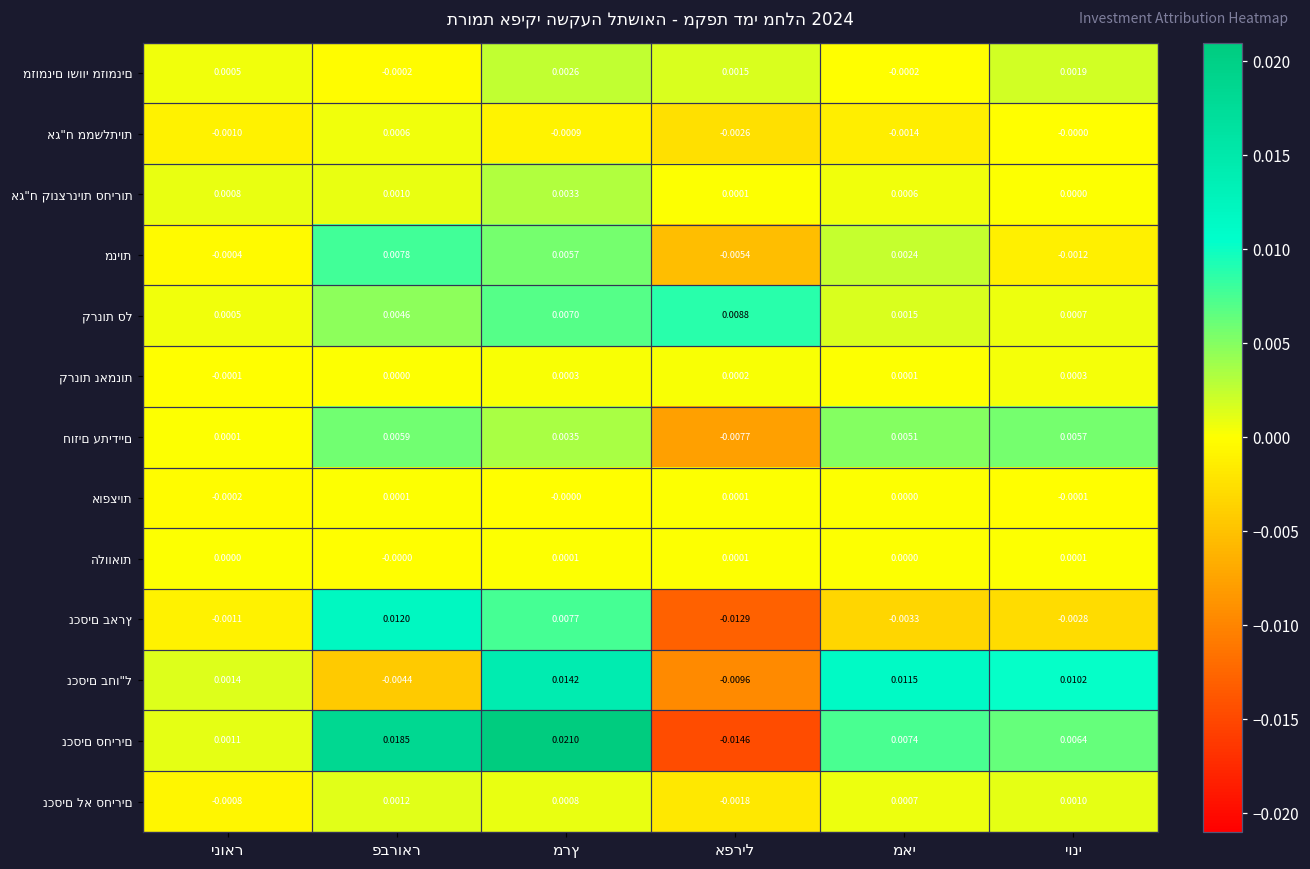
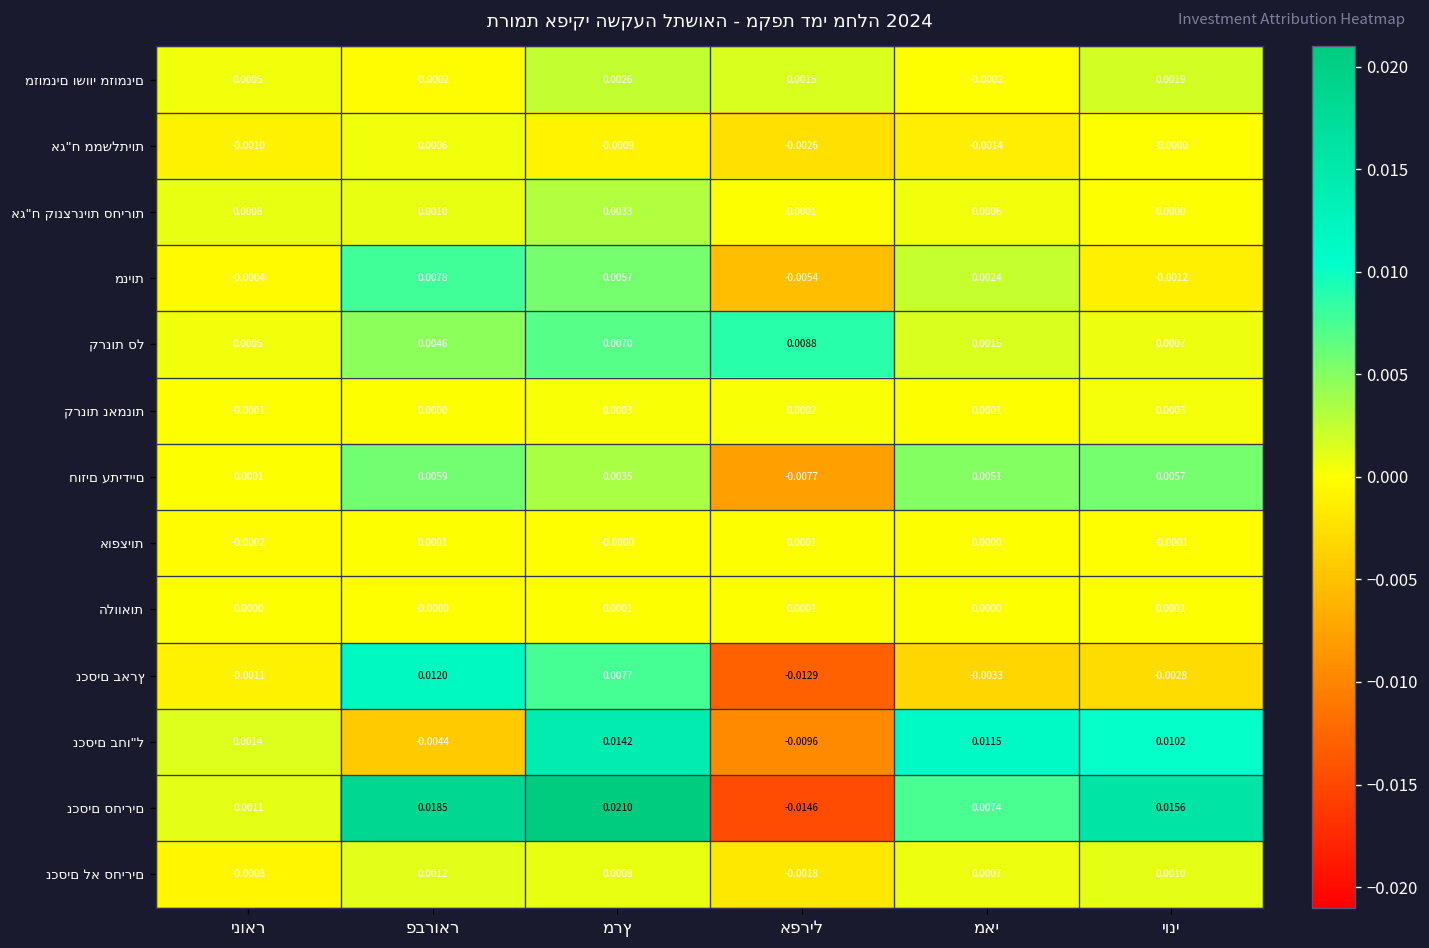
  {
    "מזומנים ושווי מזומנים": {
      "ינואר": 0.0005,
      "פברואר": -0.0002,
      "מרץ": 0.0026,
      "אפריל": 0.0015,
      "מאי": -0.0002,
      "יוני": 0.0019
    },
    "אג\"ח ממשלתיות": {
      "ינואר": -0.0010,
      "פברואר": 0.0006,
      "מרץ": -0.0009,
      "אפריל": -0.0026,
      "מאי": -0.0014,
      "יוני": -0.0000
    },
    "אג\"ח קונצרניות סחירות": {
      "ינואר": 0.0008,
      "פברואר": 0.0010,
      "מרץ": 0.0033,
      "אפריל": 0.0001,
      "מאי": 0.0006,
      "יוני": 0.0000
    },
    "מניות": {
      "ינואר": -0.0004,
      "פברואר": 0.0078,
      "מרץ": 0.0057,
      "אפריל": -0.0054,
      "מאי": 0.0024,
      "יוני": -0.0012
    },
    "קרנות סל": {
      "ינואר": 0.0005,
      "פברואר": 0.0046,
      "מרץ": 0.0070,
      "אפריל": 0.0088,
      "מאי": 0.0015,
      "יוני": 0.0007
    },
    "קרנות נאמנות": {
      "ינואר": -0.0001,
      "פברואר": 0.0000,
      "מרץ": 0.0003,
      "אפריל": 0.0002,
      "מאי": 0.0001,
      "יוני": 0.0003
    },
    "חוזים עתידיים": {
      "ינואר": 0.0001,
      "פברואר": 0.0059,
      "מרץ": 0.0035,
      "אפריל": -0.0077,
      "מאי": 0.0051,
      "יוני": 0.0057
    },
    "אופציות": {
      "ינואר": -0.0002,
      "פברואר": 0.0001,
      "מרץ": -0.0000,
      "אפריל": 0.0001,
      "מאי": 0.0000,
      "יוני": -0.0001
    },
    "הלוואות": {
      "ינואר": 0.0000,
      "פברואר": -0.0000,
      "מרץ": 0.0001,
      "אפריל": 0.0001,
      "מאי": 0.0000,
      "יוני": 0.0001
    },
    "נכסים בארץ": {
      "ינואר": -0.0011,
      "פברואר": 0.0120,
      "מרץ": 0.0077,
      "אפריל": -0.0129,
      "מאי": -0.0033,
      "יוני": -0.0028
    },
    "נכסים בחו\"ל": {
      "ינואר": 0.0014,
      "פברואר": -0.0044,
      "מרץ": 0.0142,
      "אפריל": -0.0096,
      "מאי": 0.0115,
      "יוני": 0.0102
    },
    "נכסים סחירים": {
      "ינואר": 0.0011,
      "פברואר": 0.0185,
      "מרץ": 0.0210,
      "אפריל": -0.0146,
      "מאי": 0.0074,
-     "יוני": 0.0064
+     "יוני": 0.0156
    },
    "נכסים לא סחירים": {
      "ינואר": -0.0008,
      "פברואר": 0.0012,
      "מרץ": 0.0008,
      "אפריל": -0.0018,
      "מאי": 0.0007,
      "יוני": 0.0010
    }
  }
